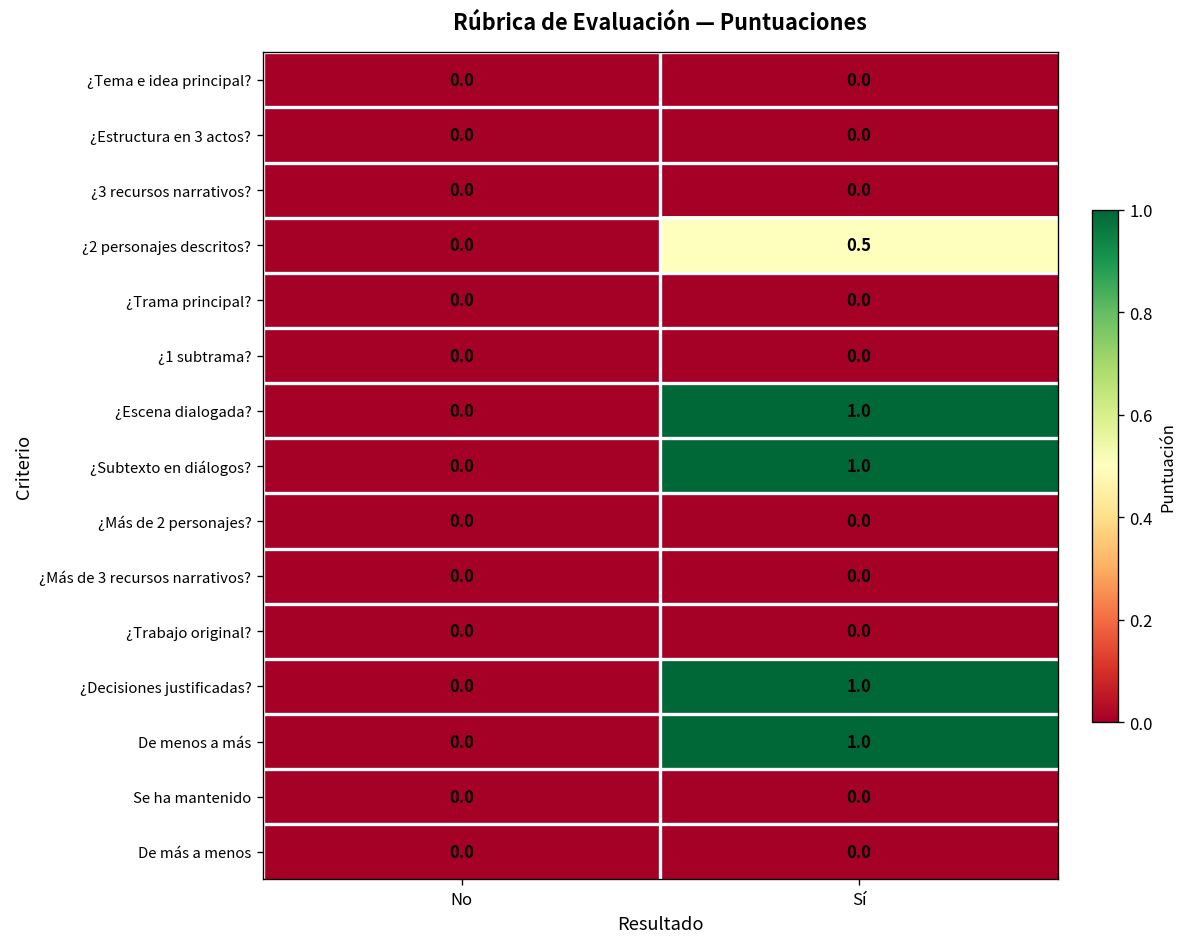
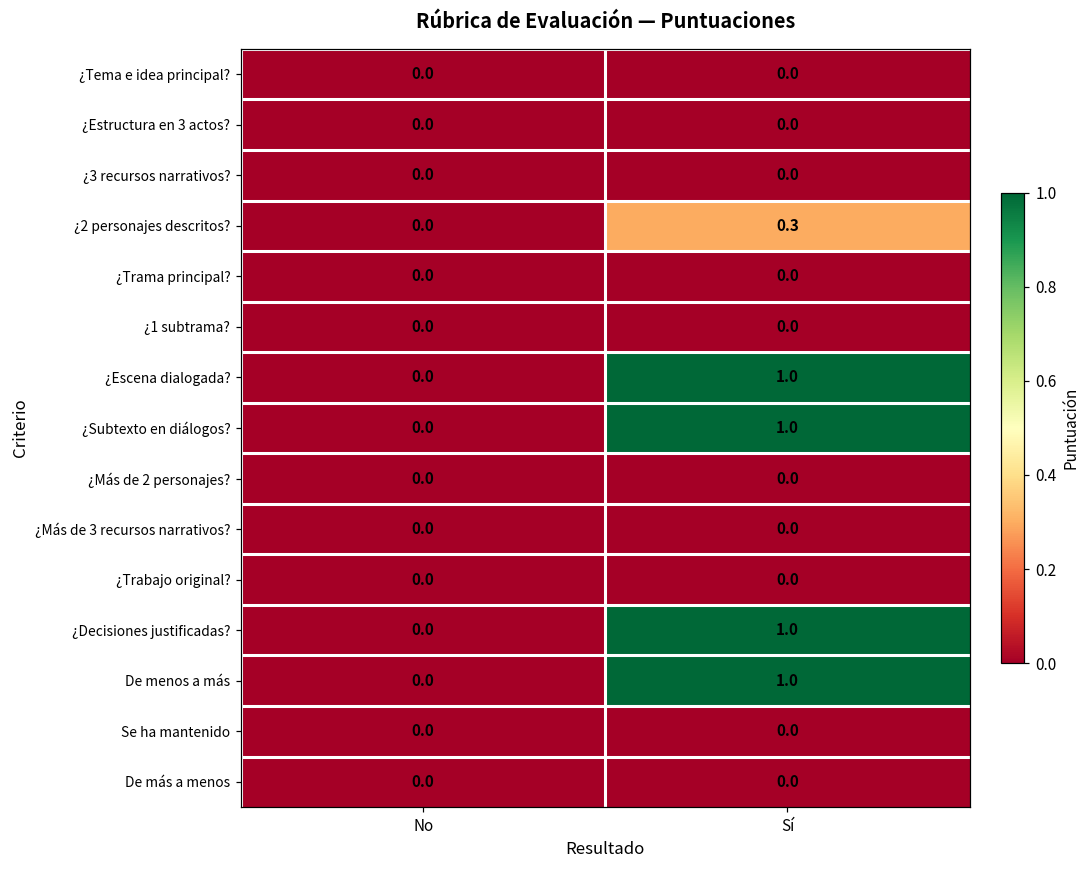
  {
    "¿Tema e idea principal?": {
      "No": 0.0,
      "Sí": 0.0
    },
    "¿Estructura en 3 actos?": {
      "No": 0.0,
      "Sí": 0.0
    },
    "¿3 recursos narrativos?": {
      "No": 0.0,
      "Sí": 0.0
    },
    "¿2 personajes descritos?": {
      "No": 0.0,
-     "Sí": 0.5
+     "Sí": 0.3
    },
    "¿Trama principal?": {
      "No": 0.0,
      "Sí": 0.0
    },
    "¿1 subtrama?": {
      "No": 0.0,
      "Sí": 0.0
    },
    "¿Escena dialogada?": {
      "No": 0.0,
      "Sí": 1.0
    },
    "¿Subtexto en diálogos?": {
      "No": 0.0,
      "Sí": 1.0
    },
    "¿Más de 2 personajes?": {
      "No": 0.0,
      "Sí": 0.0
    },
    "¿Más de 3 recursos narrativos?": {
      "No": 0.0,
      "Sí": 0.0
    },
    "¿Trabajo original?": {
      "No": 0.0,
      "Sí": 0.0
    },
    "¿Decisiones justificadas?": {
      "No": 0.0,
      "Sí": 1.0
    },
    "De menos a más": {
      "No": 0.0,
      "Sí": 1.0
    },
    "Se ha mantenido": {
      "No": 0.0,
      "Sí": 0.0
    },
    "De más a menos": {
      "No": 0.0,
      "Sí": 0.0
    }
  }
